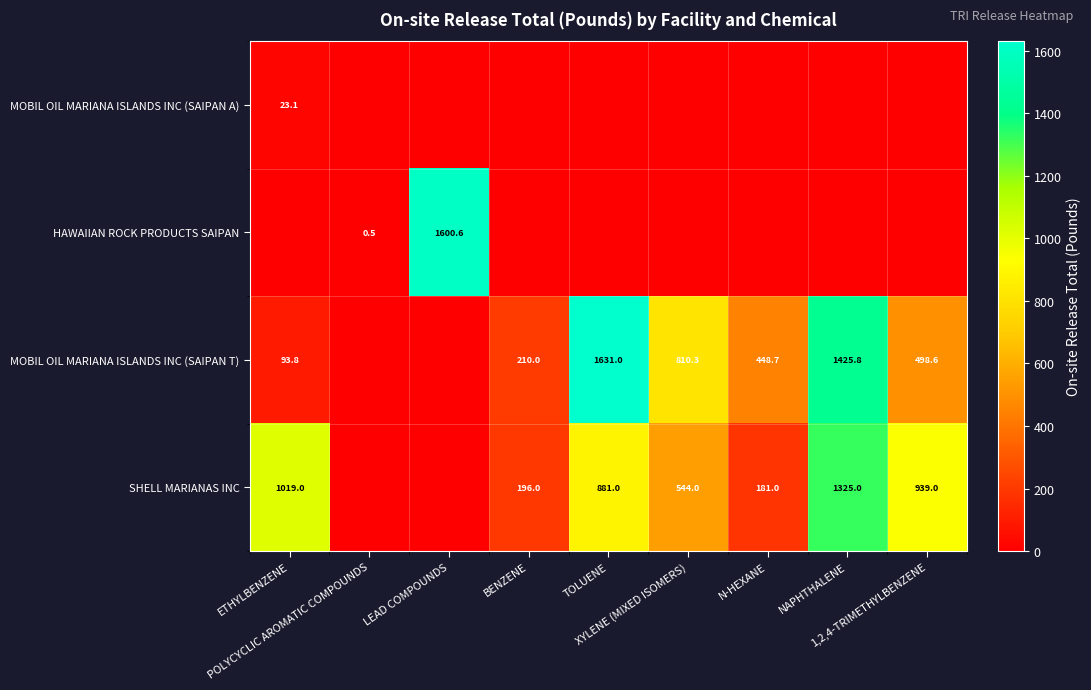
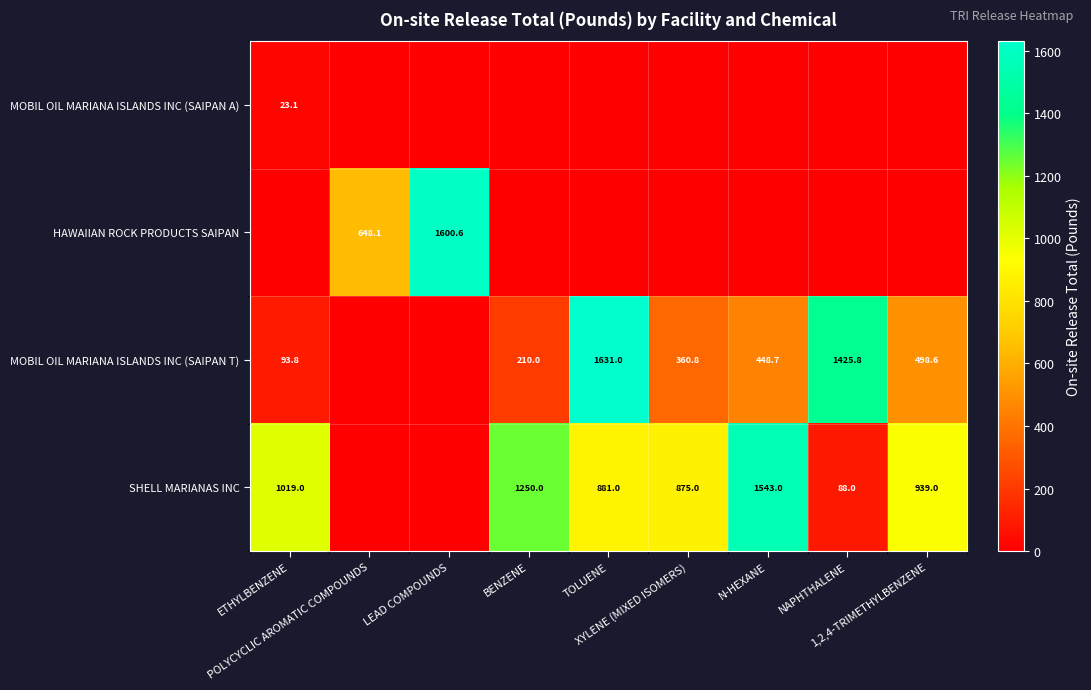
  {
    "MOBIL OIL MARIANA ISLANDS INC (SAIPAN A)": {
      "ETHYLBENZENE": 23.1
    },
    "HAWAIIAN ROCK PRODUCTS SAIPAN": {
-     "POLYCYCLIC AROMATIC COMPOUNDS": 0.5,
+     "POLYCYCLIC AROMATIC COMPOUNDS": 648.1,
      "LEAD COMPOUNDS": 1600.6
    },
    "MOBIL OIL MARIANA ISLANDS INC (SAIPAN T)": {
      "ETHYLBENZENE": 93.8,
      "BENZENE": 210.0,
      "TOLUENE": 1631.0,
-     "XYLENE (MIXED ISOMERS)": 810.3,
+     "XYLENE (MIXED ISOMERS)": 360.8,
      "N-HEXANE": 448.7,
      "NAPHTHALENE": 1425.8,
      "1,2,4-TRIMETHYLBENZENE": 498.6
    },
    "SHELL MARIANAS INC": {
      "ETHYLBENZENE": 1019.0,
-     "BENZENE": 196.0,
+     "BENZENE": 1250.0,
      "TOLUENE": 881.0,
-     "XYLENE (MIXED ISOMERS)": 544.0,
-     "N-HEXANE": 181.0,
-     "NAPHTHALENE": 1325.0,
+     "XYLENE (MIXED ISOMERS)": 875.0,
+     "N-HEXANE": 1543.0,
+     "NAPHTHALENE": 88.0,
      "1,2,4-TRIMETHYLBENZENE": 939.0
    }
  }
